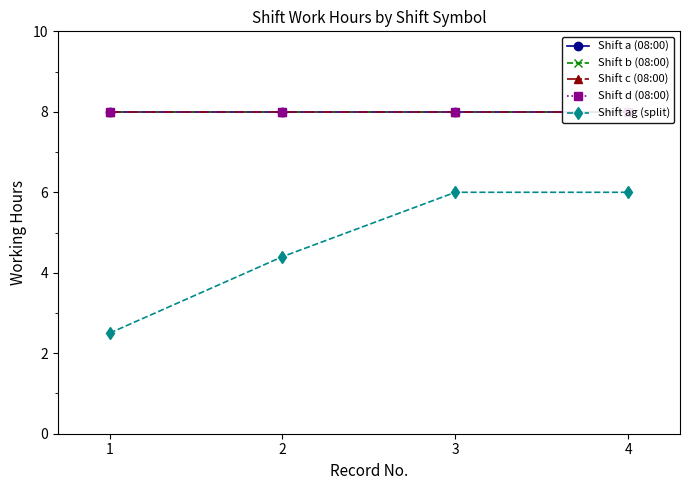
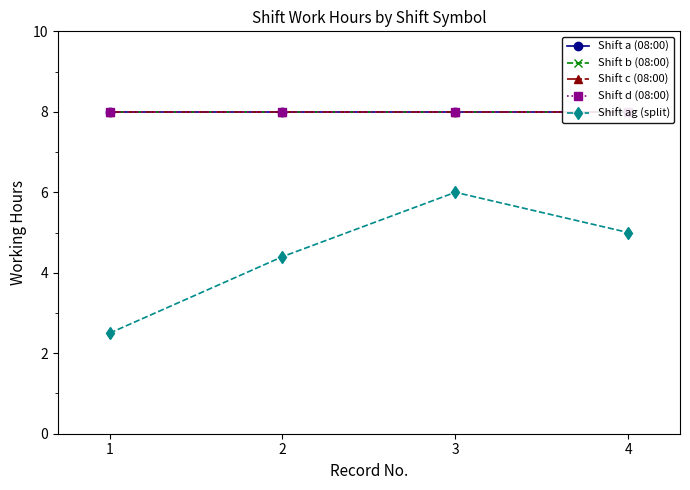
  {
    "Shift d (08:00)": {
      "1": 8,
      "2": 8,
      "3": 8
    },
    "Shift ag (split)": {
      "1": 2.5,
      "2": 4.4,
      "3": 6,
-     "4": 6
+     "4": 5
    }
  }
